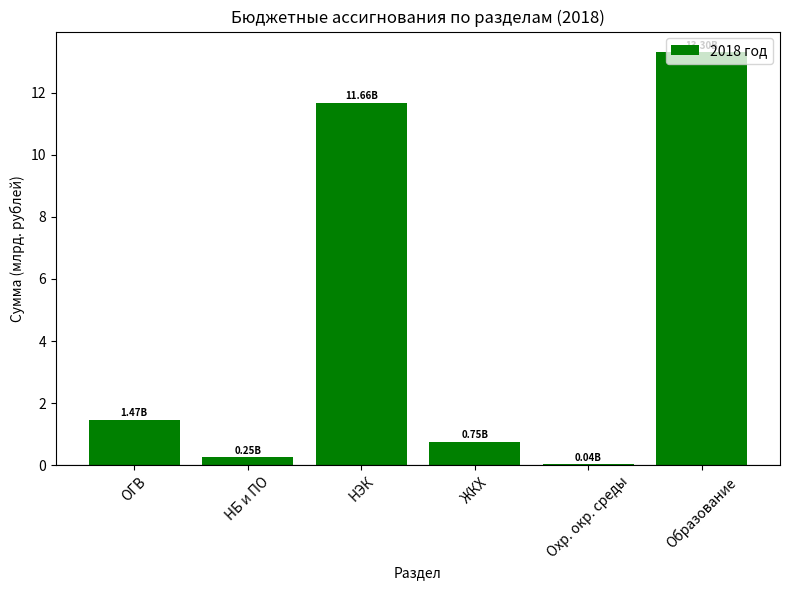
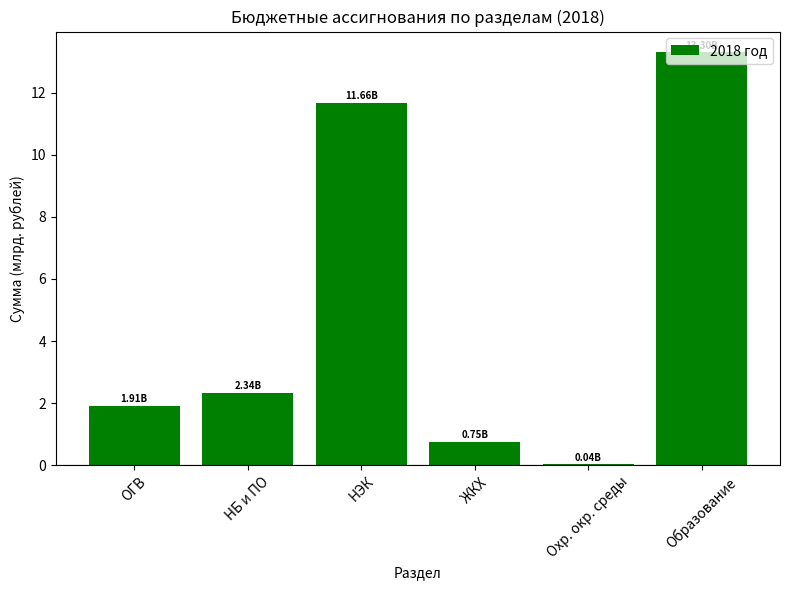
  {
-   "ОГВ": "1.47B",
-   "НБ и ПО": "0.25B",
+   "ОГВ": "1.91B",
+   "НБ и ПО": "2.34B",
    "НЭК": "11.66B",
    "ЖКХ": "0.75B",
    "Охр. окр. среды": "0.04B"
  }
